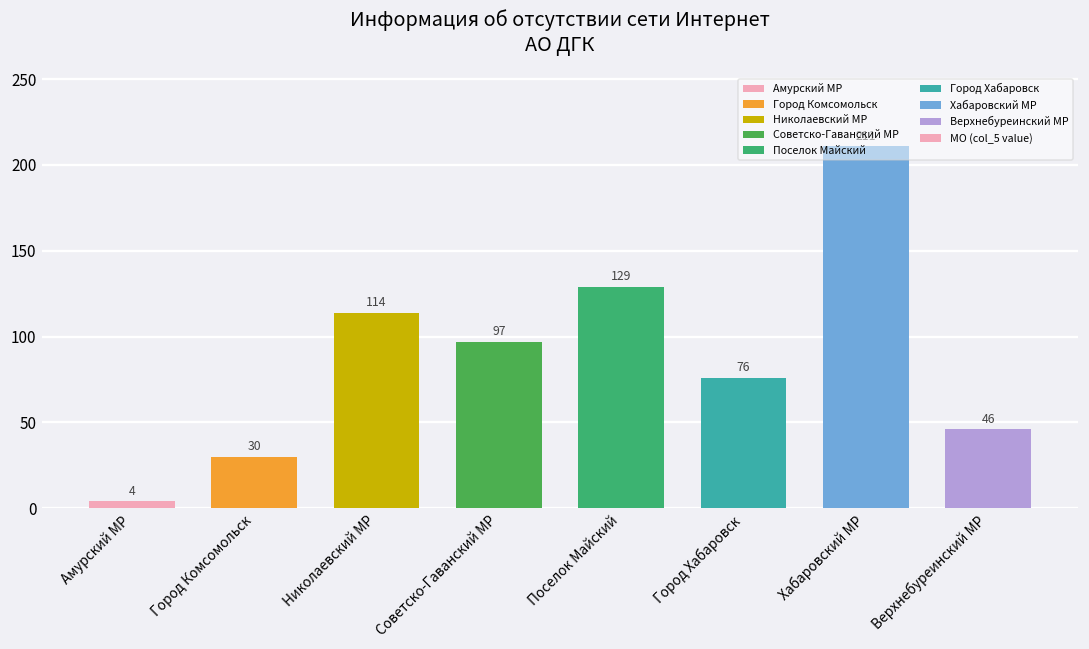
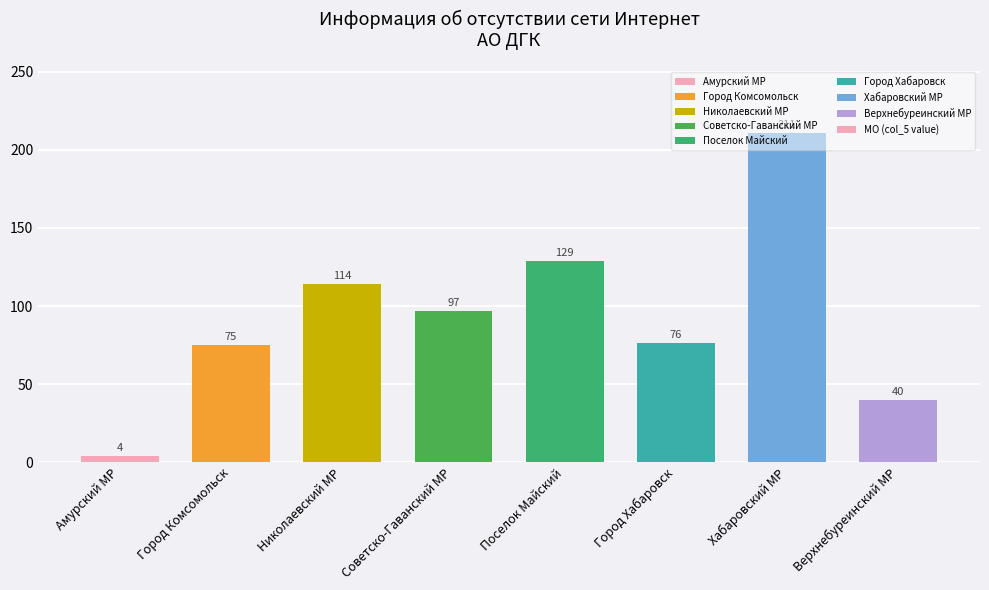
  {
    "Амурский МР": 4,
-   "Город Комсомольск": 30,
+   "Город Комсомольск": 75,
    "Николаевский МР": 114,
    "Советско-Гаванский МР": 97,
    "Поселок Майский": 129,
    "Город Хабаровск": 76,
-   "Верхнебуреинский МР": 46
+   "Верхнебуреинский МР": 40
  }
